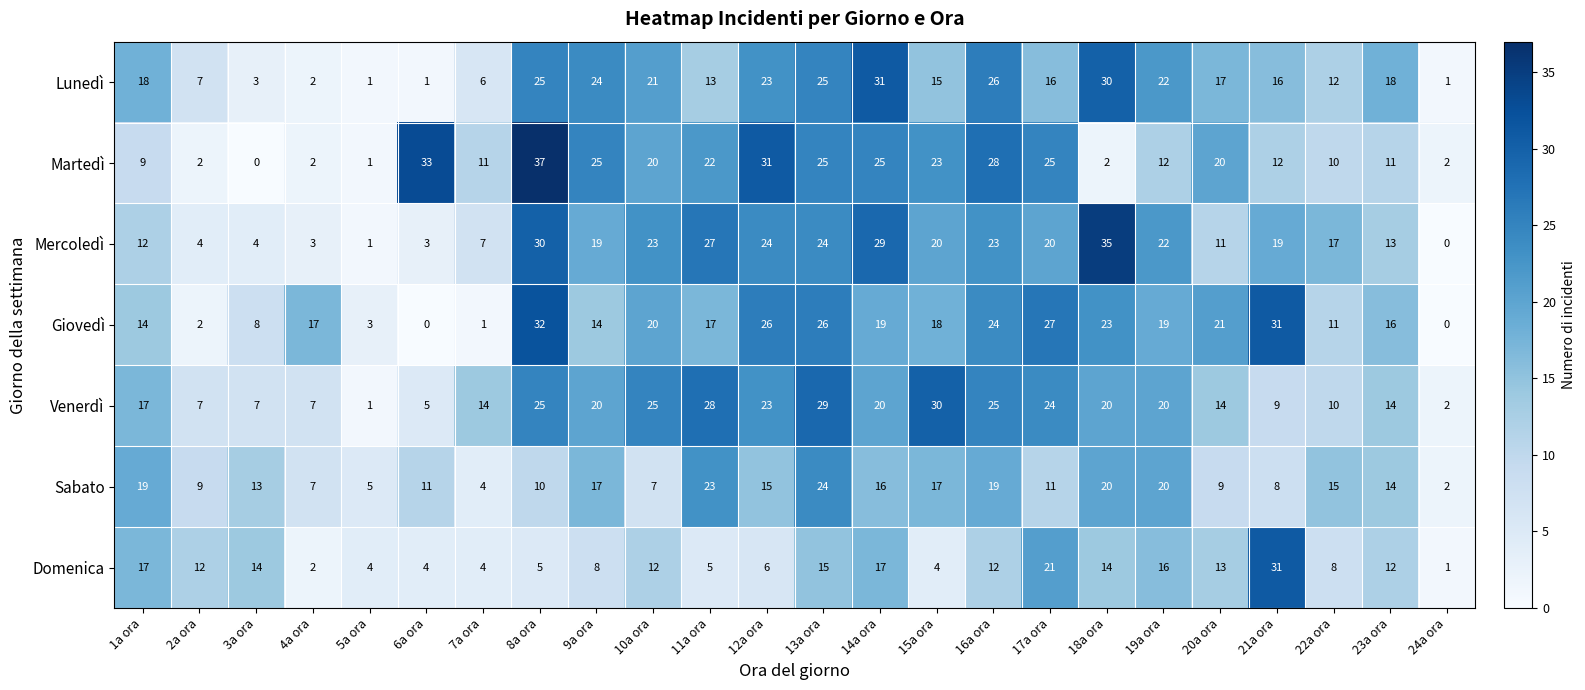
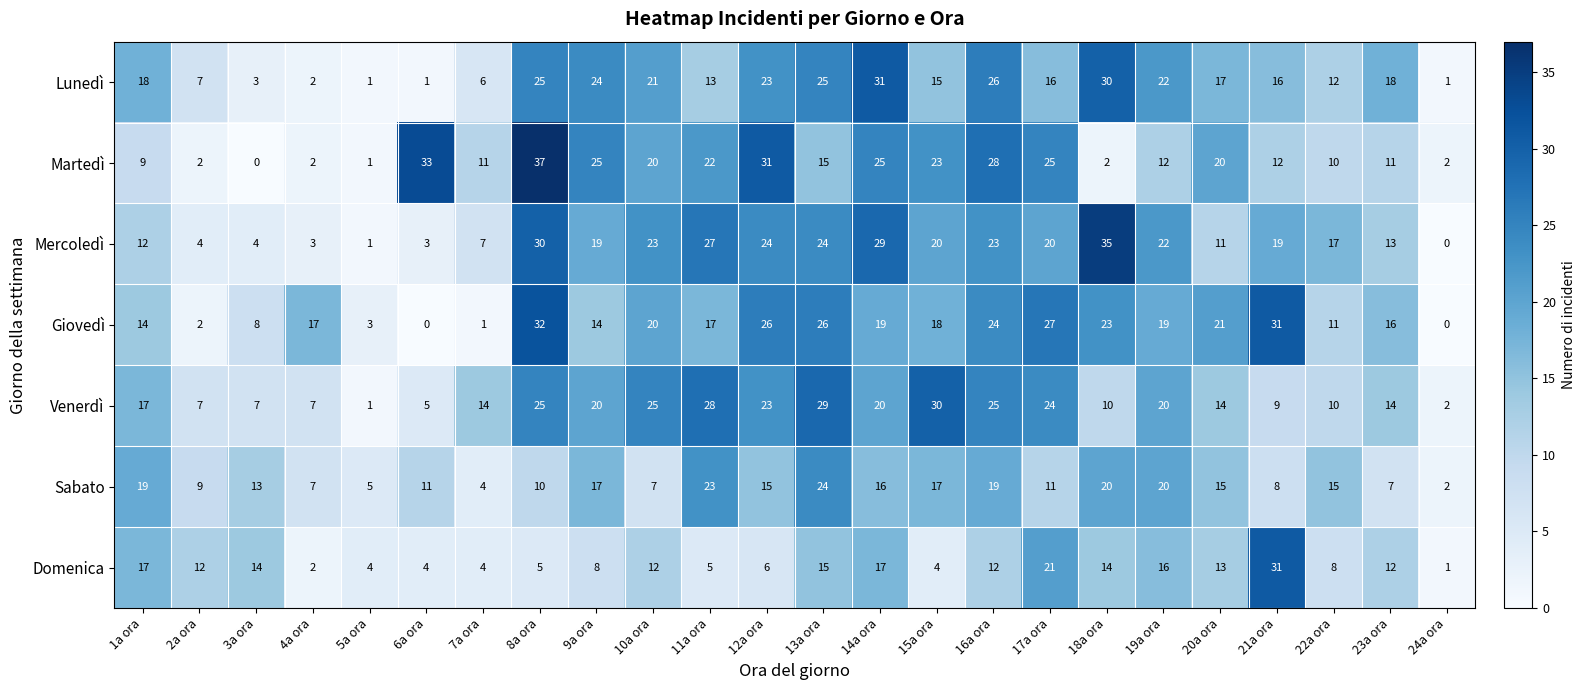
  {
    "Lunedì": {
      "1a ora": 18,
      "2a ora": 7,
      "3a ora": 3,
      "4a ora": 2,
      "5a ora": 1,
      "6a ora": 1,
      "7a ora": 6,
      "8a ora": 25,
      "9a ora": 24,
      "10a ora": 21,
      "11a ora": 13,
      "12a ora": 23,
      "13a ora": 25,
      "14a ora": 31,
      "15a ora": 15,
      "16a ora": 26,
      "17a ora": 16,
      "18a ora": 30,
      "19a ora": 22,
      "20a ora": 17,
      "21a ora": 16,
      "22a ora": 12,
      "23a ora": 18,
      "24a ora": 1
    },
    "Martedì": {
      "1a ora": 9,
      "2a ora": 2,
      "3a ora": 0,
      "4a ora": 2,
      "5a ora": 1,
      "6a ora": 33,
      "7a ora": 11,
      "8a ora": 37,
      "9a ora": 25,
      "10a ora": 20,
      "11a ora": 22,
      "12a ora": 31,
-     "13a ora": 25,
+     "13a ora": 15,
      "14a ora": 25,
      "15a ora": 23,
      "16a ora": 28,
      "17a ora": 25,
      "18a ora": 2,
      "19a ora": 12,
      "20a ora": 20,
      "21a ora": 12,
      "22a ora": 10,
      "23a ora": 11,
      "24a ora": 2
    },
    "Mercoledì": {
      "1a ora": 12,
      "2a ora": 4,
      "3a ora": 4,
      "4a ora": 3,
      "5a ora": 1,
      "6a ora": 3,
      "7a ora": 7,
      "8a ora": 30,
      "9a ora": 19,
      "10a ora": 23,
      "11a ora": 27,
      "12a ora": 24,
      "13a ora": 24,
      "14a ora": 29,
      "15a ora": 20,
      "16a ora": 23,
      "17a ora": 20,
      "18a ora": 35,
      "19a ora": 22,
      "20a ora": 11,
      "21a ora": 19,
      "22a ora": 17,
      "23a ora": 13,
      "24a ora": 0
    },
    "Giovedì": {
      "1a ora": 14,
      "2a ora": 2,
      "3a ora": 8,
      "4a ora": 17,
      "5a ora": 3,
      "6a ora": 0,
      "7a ora": 1,
      "8a ora": 32,
      "9a ora": 14,
      "10a ora": 20,
      "11a ora": 17,
      "12a ora": 26,
      "13a ora": 26,
      "14a ora": 19,
      "15a ora": 18,
      "16a ora": 24,
      "17a ora": 27,
      "18a ora": 23,
      "19a ora": 19,
      "20a ora": 21,
      "21a ora": 31,
      "22a ora": 11,
      "23a ora": 16,
      "24a ora": 0
    },
    "Venerdì": {
      "1a ora": 17,
      "2a ora": 7,
      "3a ora": 7,
      "4a ora": 7,
      "5a ora": 1,
      "6a ora": 5,
      "7a ora": 14,
      "8a ora": 25,
      "9a ora": 20,
      "10a ora": 25,
      "11a ora": 28,
      "12a ora": 23,
      "13a ora": 29,
      "14a ora": 20,
      "15a ora": 30,
      "16a ora": 25,
      "17a ora": 24,
-     "18a ora": 20,
+     "18a ora": 10,
      "19a ora": 20,
      "20a ora": 14,
      "21a ora": 9,
      "22a ora": 10,
      "23a ora": 14,
      "24a ora": 2
    },
    "Sabato": {
      "1a ora": 19,
      "2a ora": 9,
      "3a ora": 13,
      "4a ora": 7,
      "5a ora": 5,
      "6a ora": 11,
      "7a ora": 4,
      "8a ora": 10,
      "9a ora": 17,
      "10a ora": 7,
      "11a ora": 23,
      "12a ora": 15,
      "13a ora": 24,
      "14a ora": 16,
      "15a ora": 17,
      "16a ora": 19,
      "17a ora": 11,
      "18a ora": 20,
      "19a ora": 20,
-     "20a ora": 9,
+     "20a ora": 15,
      "21a ora": 8,
      "22a ora": 15,
-     "23a ora": 14,
+     "23a ora": 7,
      "24a ora": 2
    },
    "Domenica": {
      "1a ora": 17,
      "2a ora": 12,
      "3a ora": 14,
      "4a ora": 2,
      "5a ora": 4,
      "6a ora": 4,
      "7a ora": 4,
      "8a ora": 5,
      "9a ora": 8,
      "10a ora": 12,
      "11a ora": 5,
      "12a ora": 6,
      "13a ora": 15,
      "14a ora": 17,
      "15a ora": 4,
      "16a ora": 12,
      "17a ora": 21,
      "18a ora": 14,
      "19a ora": 16,
      "20a ora": 13,
      "21a ora": 31,
      "22a ora": 8,
      "23a ora": 12,
      "24a ora": 1
    }
  }
